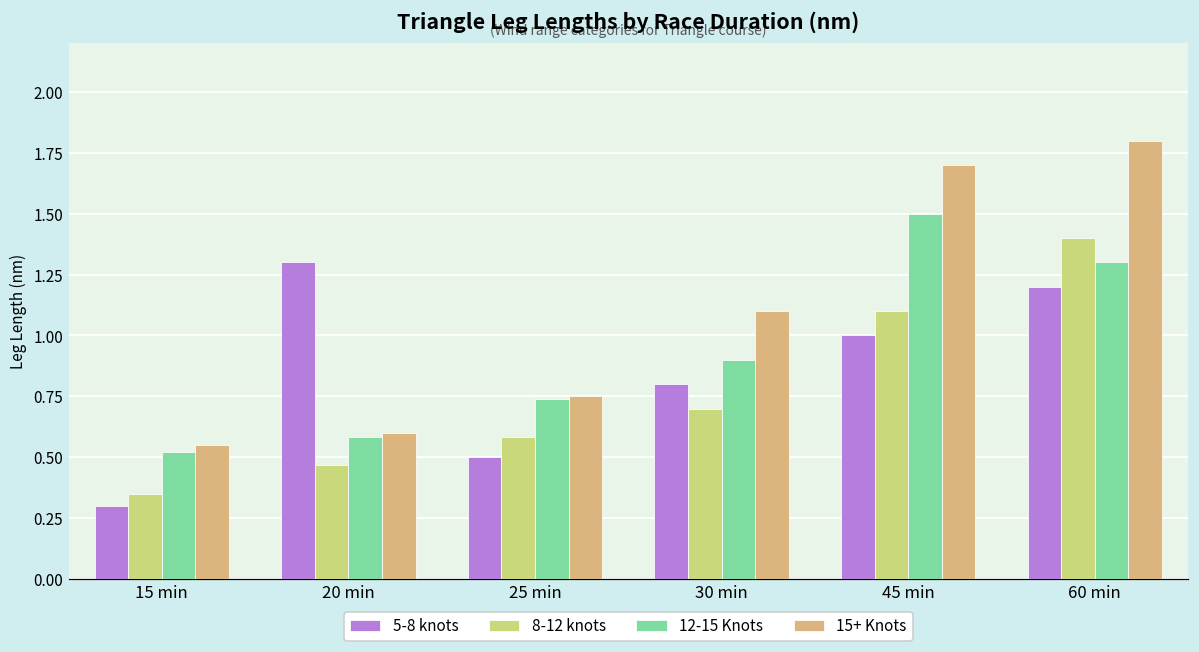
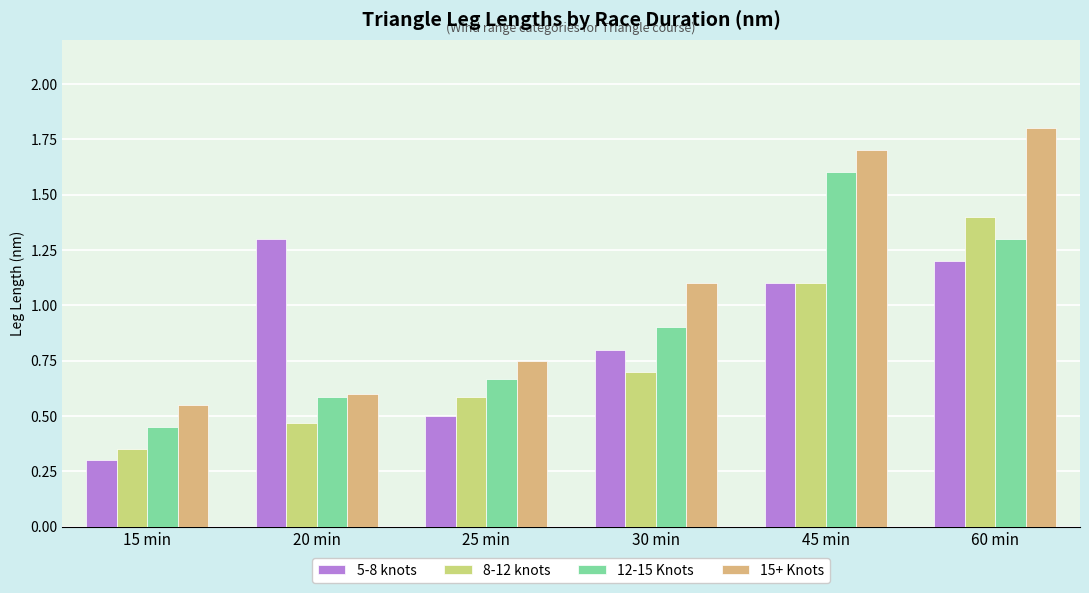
  {
    "5-8 knots": {
      "15 min": 0.3,
      "20 min": 1.3,
      "25 min": 0.5,
      "30 min": 0.8,
-     "45 min": 1.0,
+     "45 min": 1.1,
      "60 min": 1.2
    },
    "12-15 Knots": {
-     "15 min": 0.52,
+     "15 min": 0.45,
      "20 min": 0.58,
-     "25 min": 0.74,
+     "25 min": 0.67,
      "30 min": 0.90,
-     "45 min": 1.5,
+     "45 min": 1.6,
      "60 min": 1.30
    }
  }
